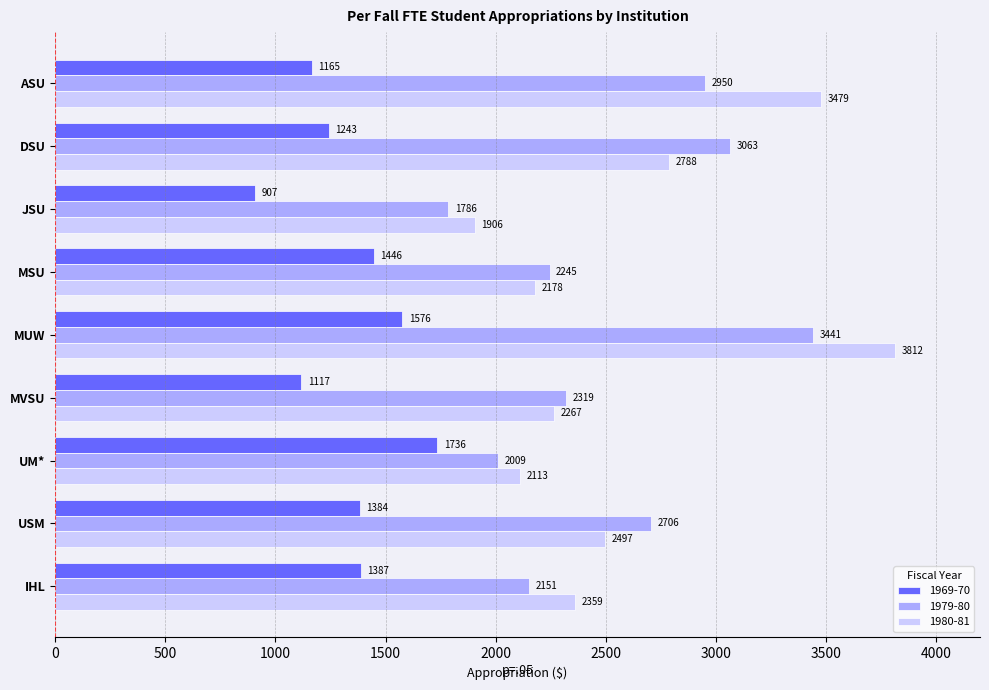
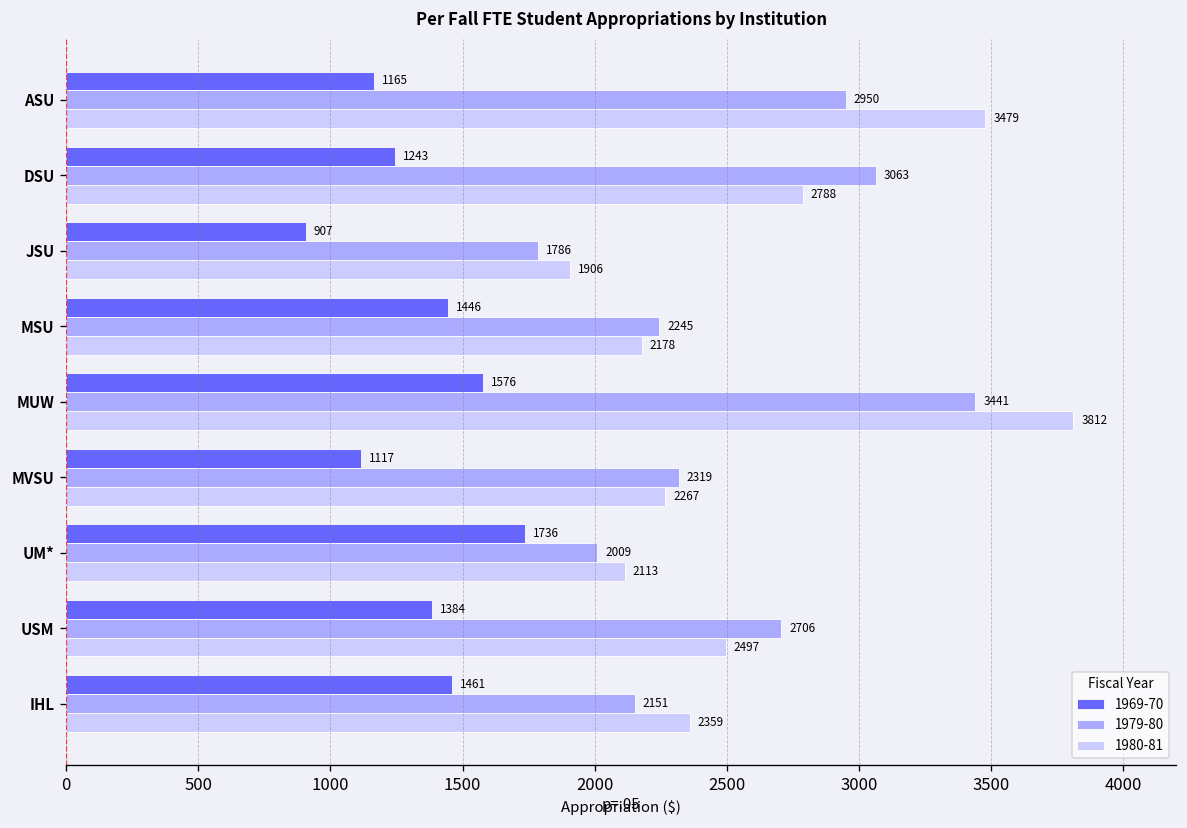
  {
    "1969-70": {
      "ASU": 1165,
      "DSU": 1243,
      "JSU": 907,
      "MSU": 1446,
      "MUW": 1576,
      "MVSU": 1117,
      "UM*": 1736,
      "USM": 1384,
-     "IHL": 1387
+     "IHL": 1461
    }
  }
